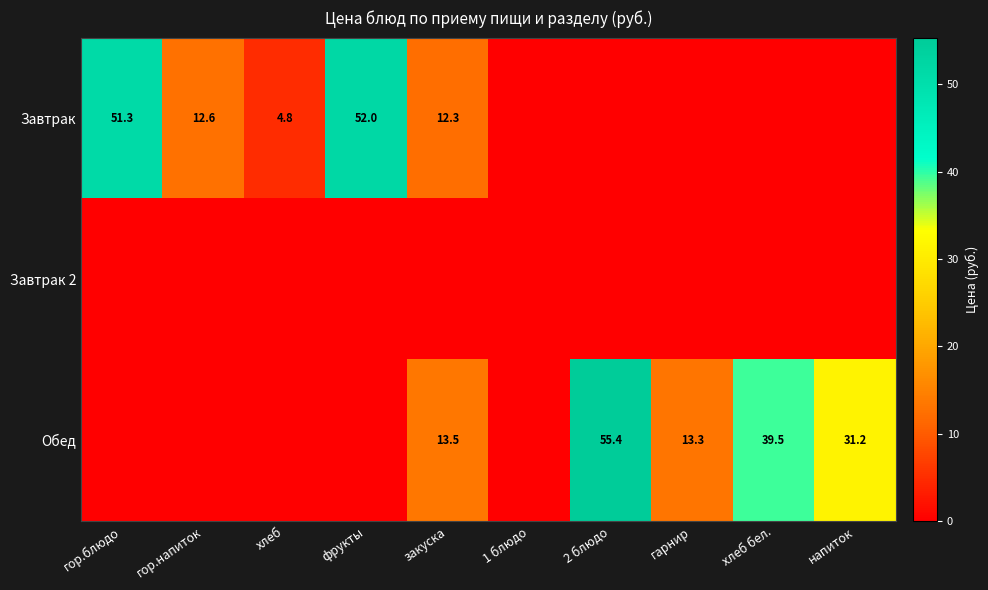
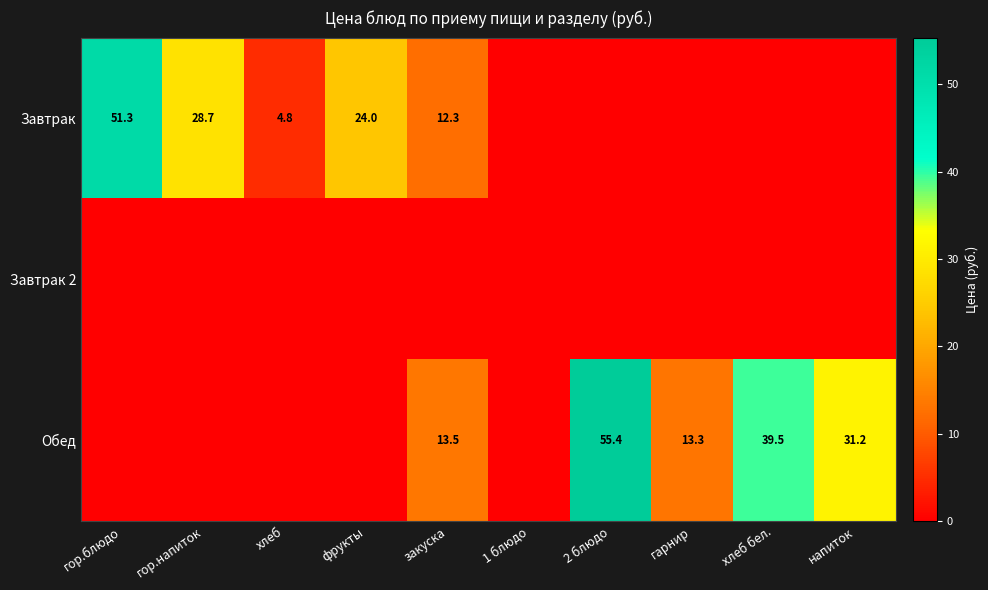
  {
    "Завтрак": {
      "гор.блюдо": 51.3,
-     "гор.напиток": 12.6,
+     "гор.напиток": 28.7,
      "хлеб": 4.8,
-     "фрукты": 52.0,
+     "фрукты": 24.0,
      "закуска": 12.3
    },
    "Обед": {
      "закуска": 13.5,
      "2 блюдо": 55.4,
      "гарнир": 13.3,
      "хлеб бел.": 39.5,
      "напиток": 31.2
    }
  }
